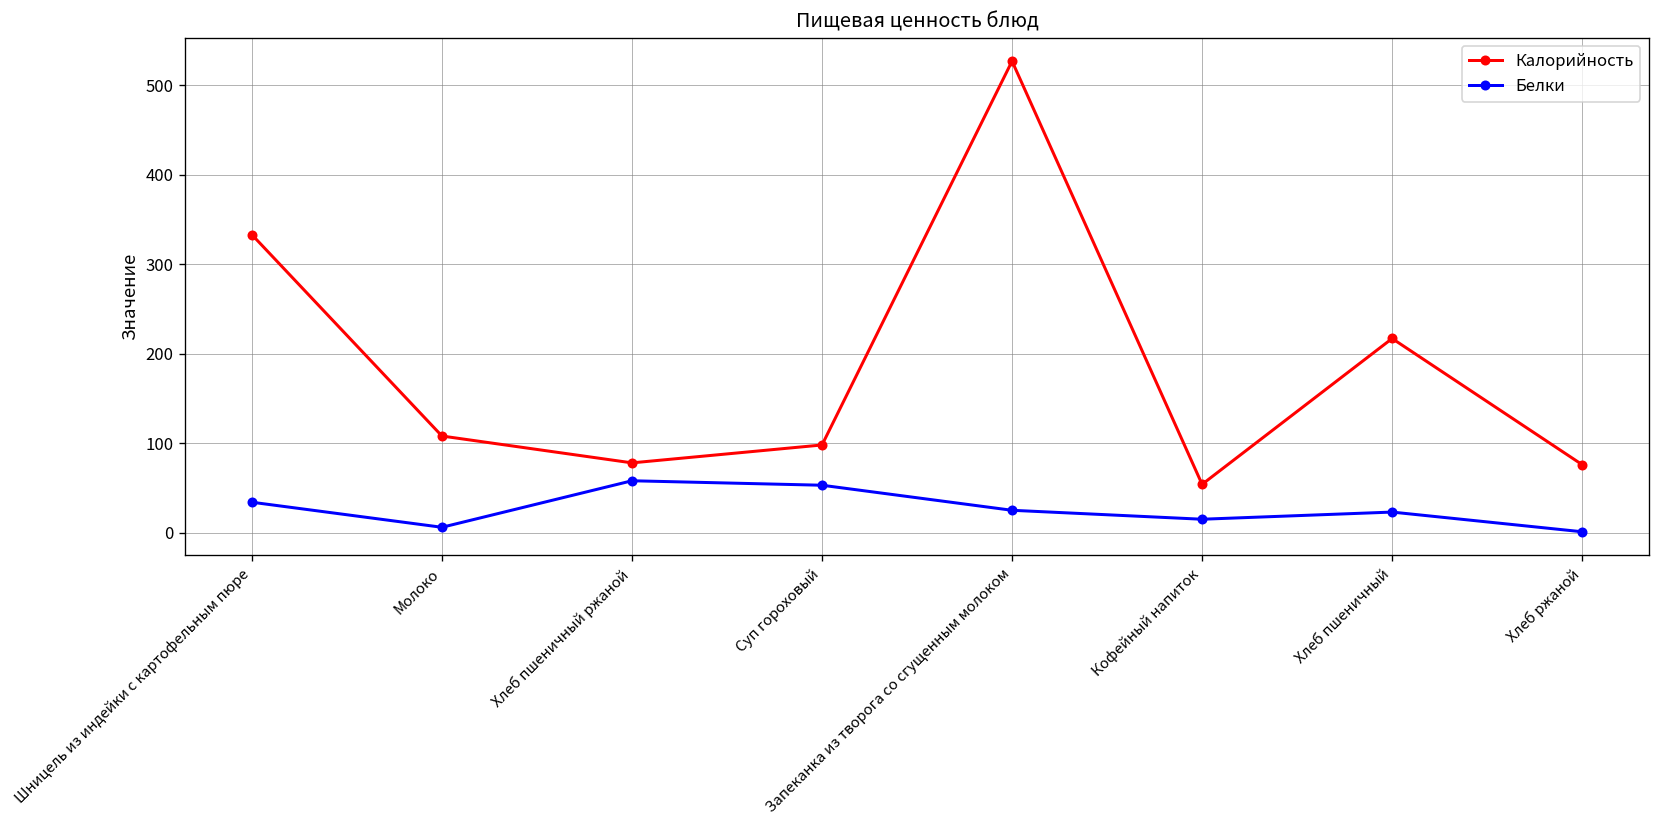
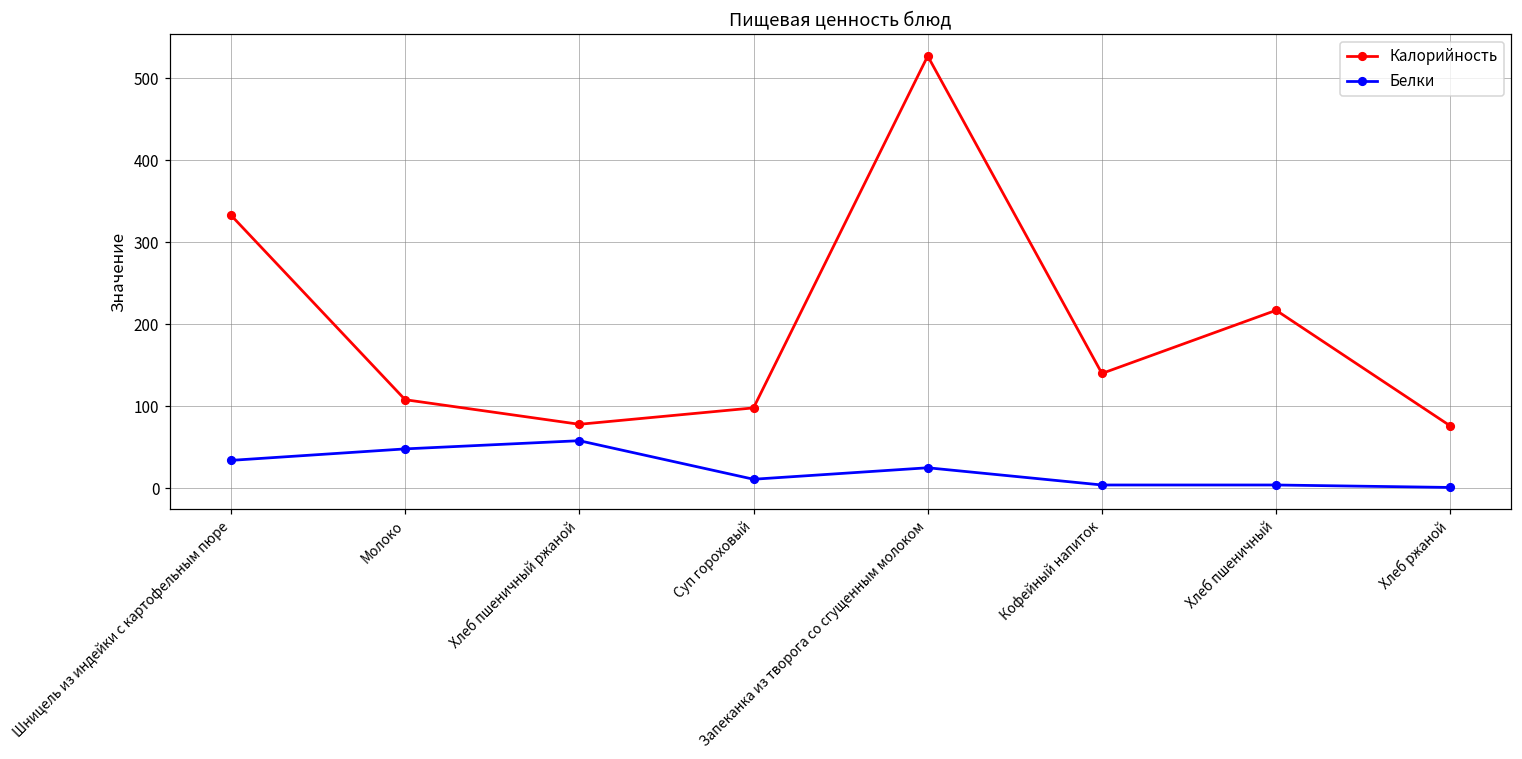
  {
    "Калорийность": {
      "Шницель из индейки с картофельным пюре": 330,
      "Молоко": 110,
      "Хлеб пшеничный ржаной": 80,
      "Суп гороховый": 100,
      "Запеканка из творога со сгущенным молоком": 530,
-     "Кофейный напиток": 50,
+     "Кофейный напиток": 140,
      "Хлеб пшеничный": 220,
      "Хлеб ржаной": 80
    },
    "Белки": {
      "Шницель из индейки с картофельным пюре": 30,
-     "Молоко": 10,
+     "Молоко": 50,
      "Хлеб пшеничный ржаной": 60,
-     "Суп гороховый": 50,
+     "Суп гороховый": 10,
      "Запеканка из творога со сгущенным молоком": 30,
-     "Кофейный напиток": 20,
-     "Хлеб пшеничный": 20,
+     "Кофейный напиток": 0,
+     "Хлеб пшеничный": 0,
      "Хлеб ржаной": 0
    }
  }
